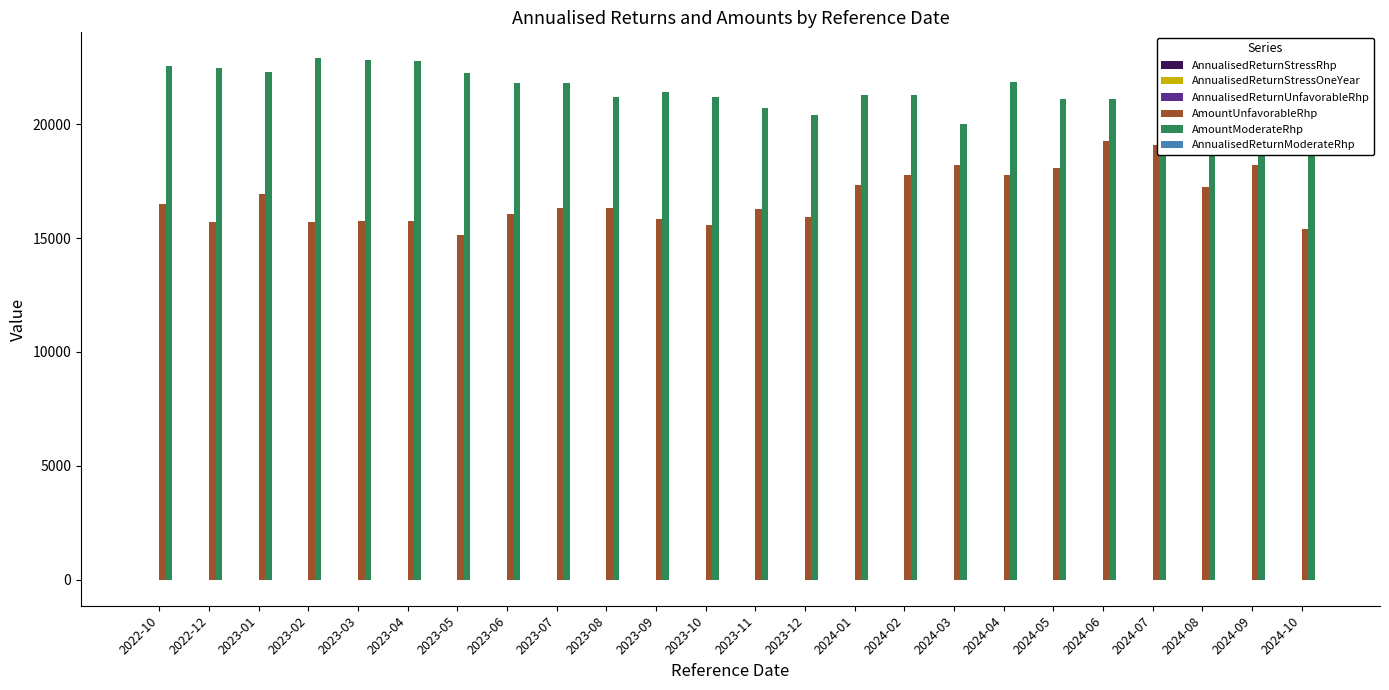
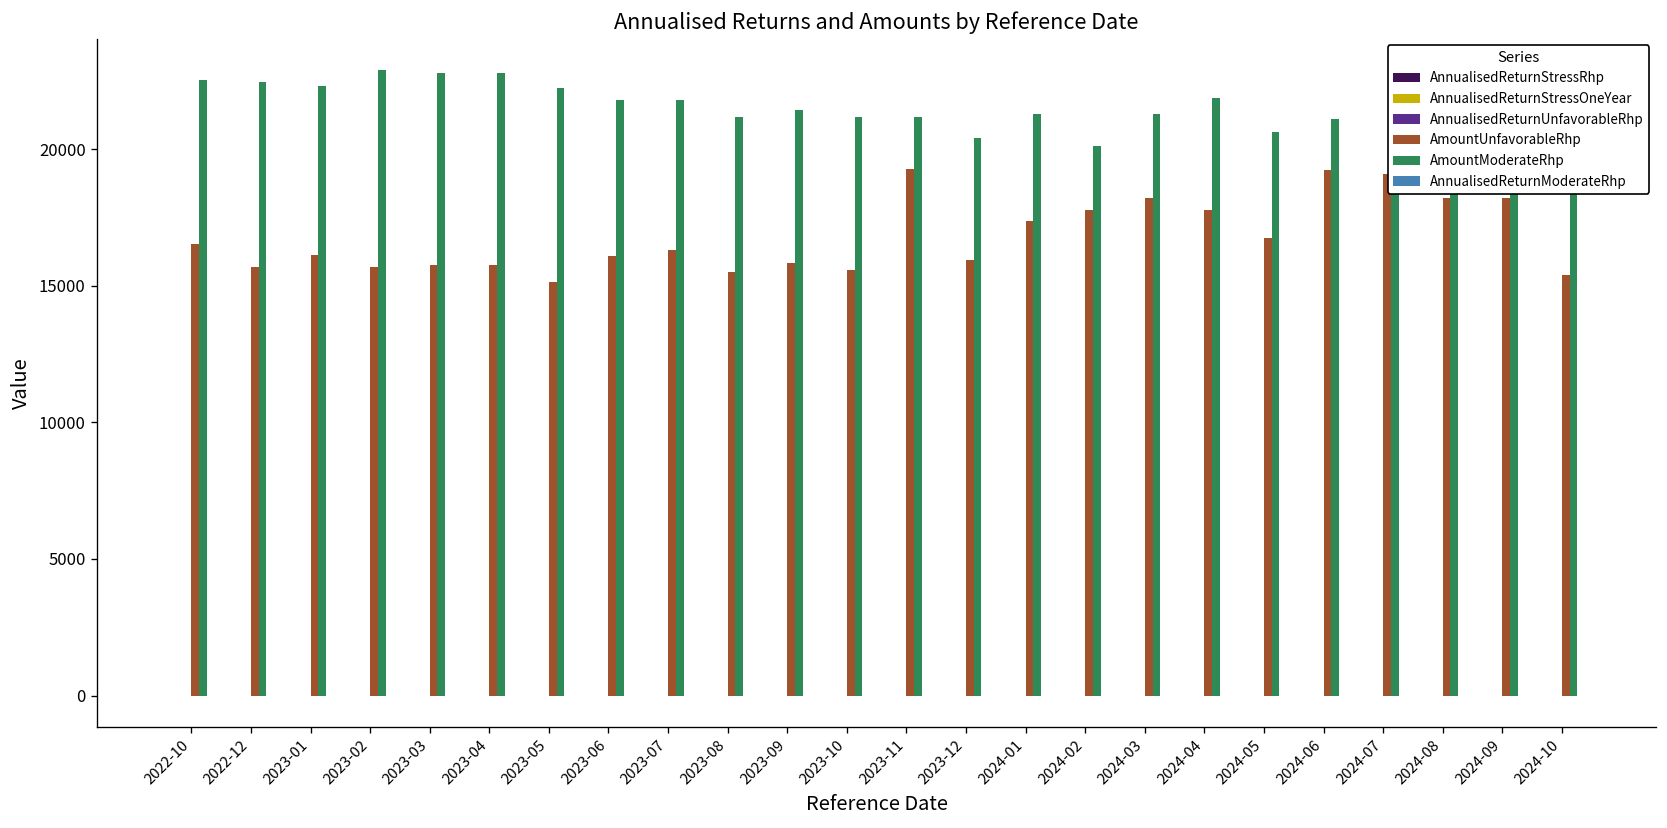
  {
    "AmountUnfavorableRhp": {
      "2022-10": 16500,
      "2022-12": 15700,
-     "2023-01": 17000,
+     "2023-01": 16100,
      "2023-02": 15700,
      "2023-03": 15800,
      "2023-04": 15800,
      "2023-05": 15100,
      "2023-06": 16100,
      "2023-07": 16300,
-     "2023-08": 16300,
+     "2023-08": 15500,
      "2023-09": 15800,
      "2023-10": 15600,
-     "2023-11": 16300,
+     "2023-11": 19300,
      "2023-12": 15900,
      "2024-01": 17400,
      "2024-02": 17800,
      "2024-03": 18200,
      "2024-04": 17800,
-     "2024-05": 18100,
+     "2024-05": 16800,
      "2024-06": 19200,
      "2024-07": 19100,
-     "2024-08": 17200,
+     "2024-08": 18200,
      "2024-09": 18200,
      "2024-10": 15400
    },
    "AmountModerateRhp": {
      "2022-10": 22500,
      "2022-12": 22500,
      "2023-01": 22300,
      "2023-02": 22900,
      "2023-03": 22800,
      "2023-04": 22800,
      "2023-05": 22300,
      "2023-06": 21800,
      "2023-07": 21800,
      "2023-08": 21200,
      "2023-09": 21400,
      "2023-10": 21200,
-     "2023-11": 20700,
+     "2023-11": 21200,
      "2023-12": 20400,
      "2024-01": 21300,
-     "2024-02": 21300,
-     "2024-03": 20000,
+     "2024-02": 20100,
+     "2024-03": 21300,
      "2024-04": 21900,
-     "2024-05": 21100,
+     "2024-05": 20600,
      "2024-06": 21100
    }
  }
